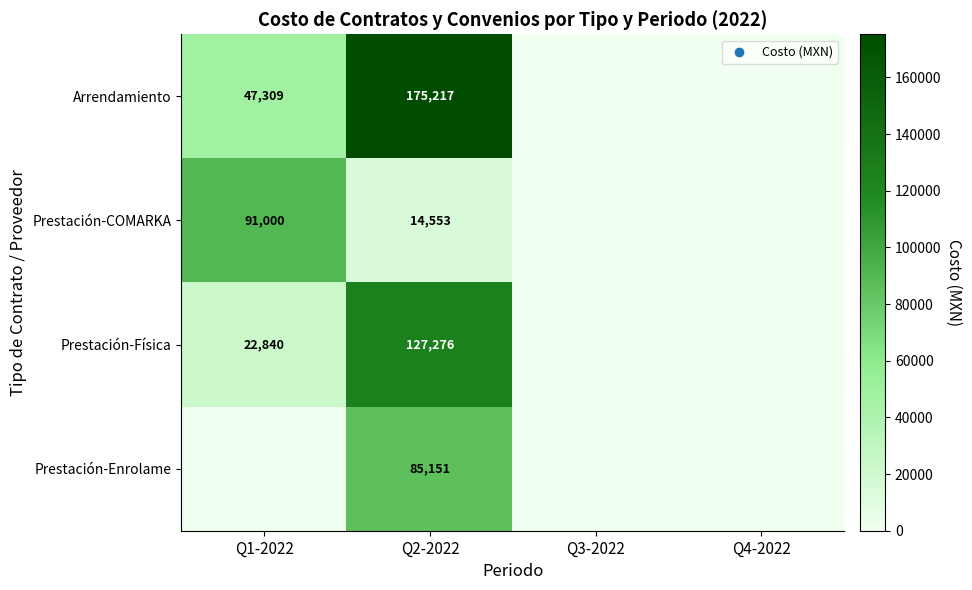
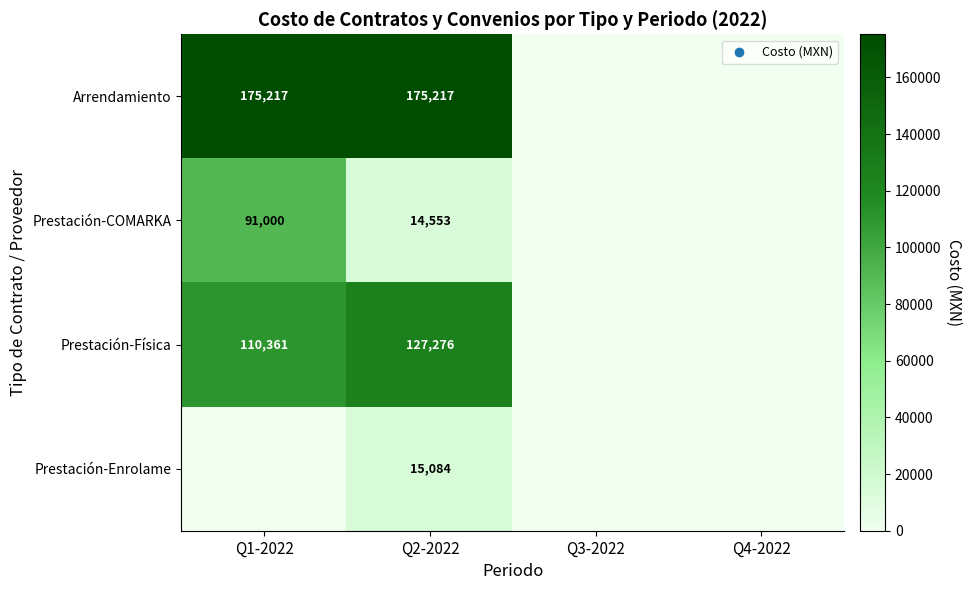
  {
    "Arrendamiento": {
-     "Q1-2022": "47,309",
+     "Q1-2022": "175,217",
      "Q2-2022": "175,217"
    },
    "Prestación-COMARKA": {
      "Q1-2022": "91,000",
      "Q2-2022": "14,553"
    },
    "Prestación-Física": {
-     "Q1-2022": "22,840",
+     "Q1-2022": "110,361",
      "Q2-2022": "127,276"
    },
    "Prestación-Enrolame": {
-     "Q2-2022": "85,151"
+     "Q2-2022": "15,084"
    }
  }
